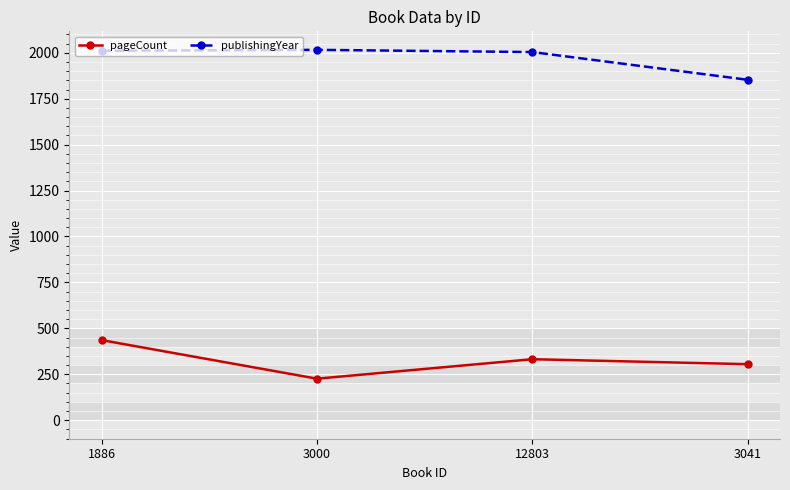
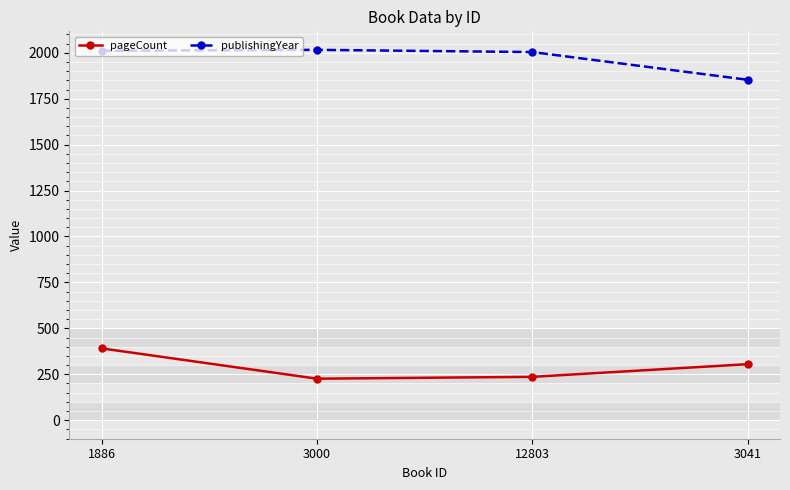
  {
    "pageCount": {
-     "1886": 440,
+     "1886": 390,
      "3000": 230,
-     "12803": 330,
+     "12803": 240,
      "3041": 310
    },
    "publishingYear": {
      "3000": 2020,
      "12803": 2000,
      "3041": 1850
    }
  }
